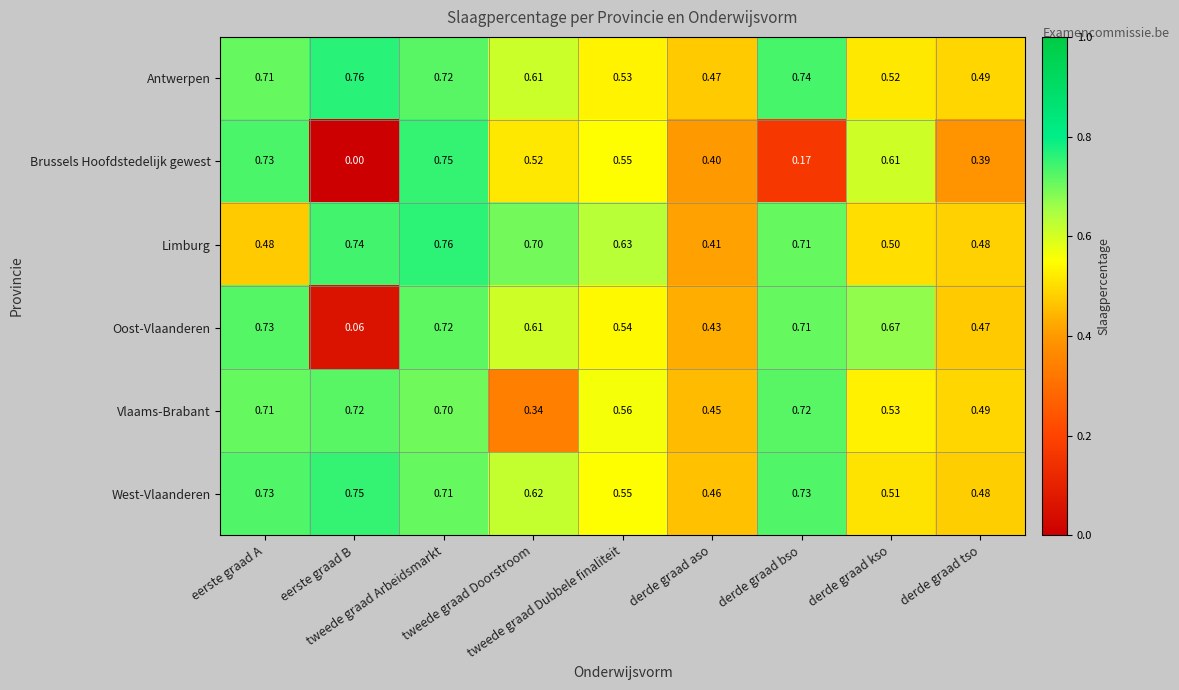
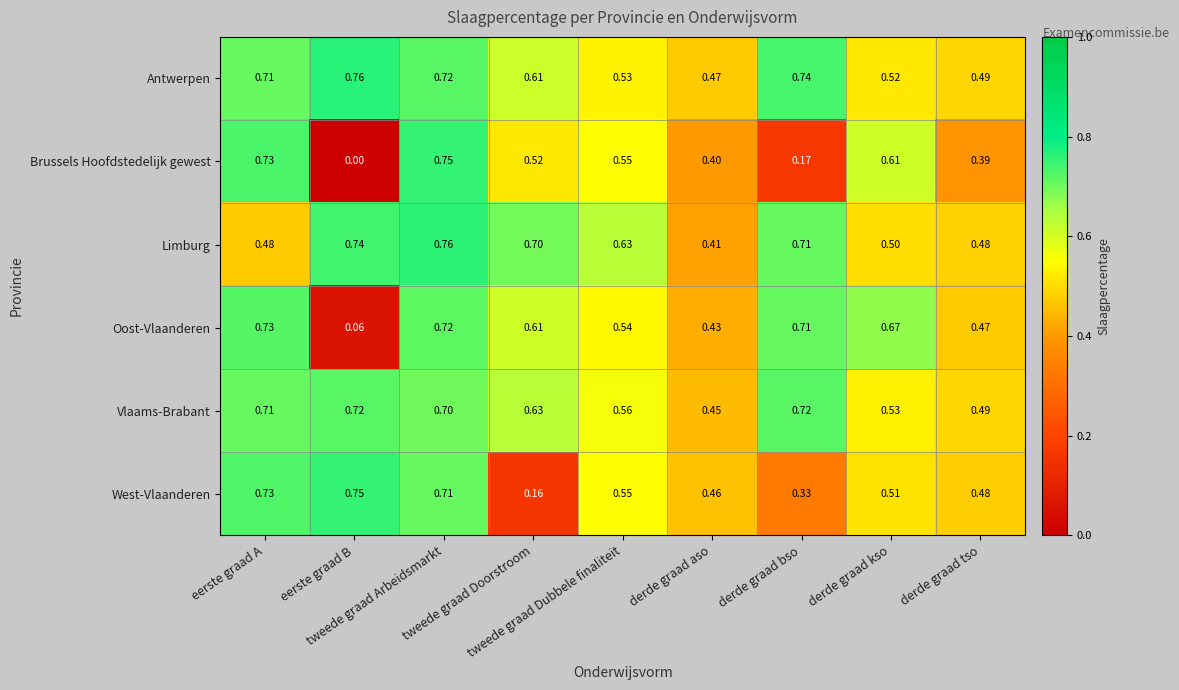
  {
    "Antwerpen": {
      "eerste graad A": 0.71,
      "eerste graad B": 0.76,
      "tweede graad Arbeidsmarkt": 0.72,
      "tweede graad Doorstroom": 0.61,
      "tweede graad Dubbele finaliteit": 0.53,
      "derde graad aso": 0.47,
      "derde graad bso": 0.74,
      "derde graad kso": 0.52,
      "derde graad tso": 0.49
    },
    "Brussels Hoofdstedelijk gewest": {
      "eerste graad A": 0.73,
      "eerste graad B": 0.00,
      "tweede graad Arbeidsmarkt": 0.75,
      "tweede graad Doorstroom": 0.52,
      "tweede graad Dubbele finaliteit": 0.55,
      "derde graad aso": 0.40,
      "derde graad bso": 0.17,
      "derde graad kso": 0.61,
      "derde graad tso": 0.39
    },
    "Limburg": {
      "eerste graad A": 0.48,
      "eerste graad B": 0.74,
      "tweede graad Arbeidsmarkt": 0.76,
      "tweede graad Doorstroom": 0.70,
      "tweede graad Dubbele finaliteit": 0.63,
      "derde graad aso": 0.41,
      "derde graad bso": 0.71,
      "derde graad kso": 0.50,
      "derde graad tso": 0.48
    },
    "Oost-Vlaanderen": {
      "eerste graad A": 0.73,
      "eerste graad B": 0.06,
      "tweede graad Arbeidsmarkt": 0.72,
      "tweede graad Doorstroom": 0.61,
      "tweede graad Dubbele finaliteit": 0.54,
      "derde graad aso": 0.43,
      "derde graad bso": 0.71,
      "derde graad kso": 0.67,
      "derde graad tso": 0.47
    },
    "Vlaams-Brabant": {
      "eerste graad A": 0.71,
      "eerste graad B": 0.72,
      "tweede graad Arbeidsmarkt": 0.70,
-     "tweede graad Doorstroom": 0.34,
+     "tweede graad Doorstroom": 0.63,
      "tweede graad Dubbele finaliteit": 0.56,
      "derde graad aso": 0.45,
      "derde graad bso": 0.72,
      "derde graad kso": 0.53,
      "derde graad tso": 0.49
    },
    "West-Vlaanderen": {
      "eerste graad A": 0.73,
      "eerste graad B": 0.75,
      "tweede graad Arbeidsmarkt": 0.71,
-     "tweede graad Doorstroom": 0.62,
+     "tweede graad Doorstroom": 0.16,
      "tweede graad Dubbele finaliteit": 0.55,
      "derde graad aso": 0.46,
-     "derde graad bso": 0.73,
+     "derde graad bso": 0.33,
      "derde graad kso": 0.51,
      "derde graad tso": 0.48
    }
  }
